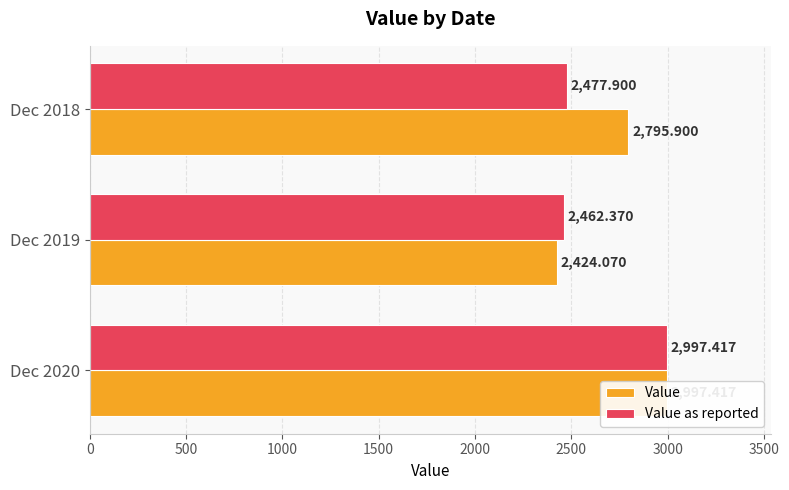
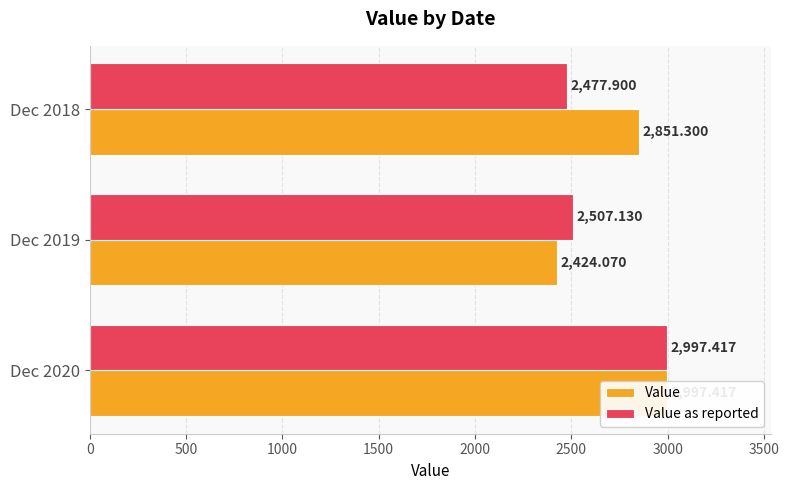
  {
    "Value": {
-     "Dec 2018": "2,795.900",
+     "Dec 2018": "2,851.300",
      "Dec 2019": "2,424.070"
    },
    "Value as reported": {
      "Dec 2018": "2,477.900",
-     "Dec 2019": "2,462.370",
+     "Dec 2019": "2,507.130",
      "Dec 2020": "2,997.417"
    }
  }
